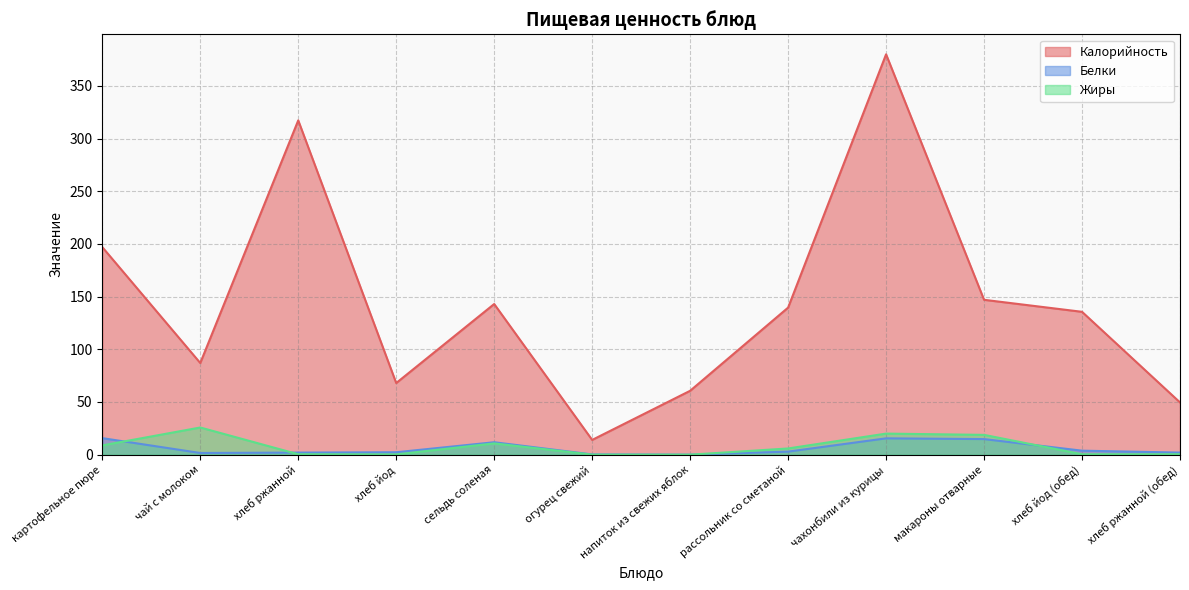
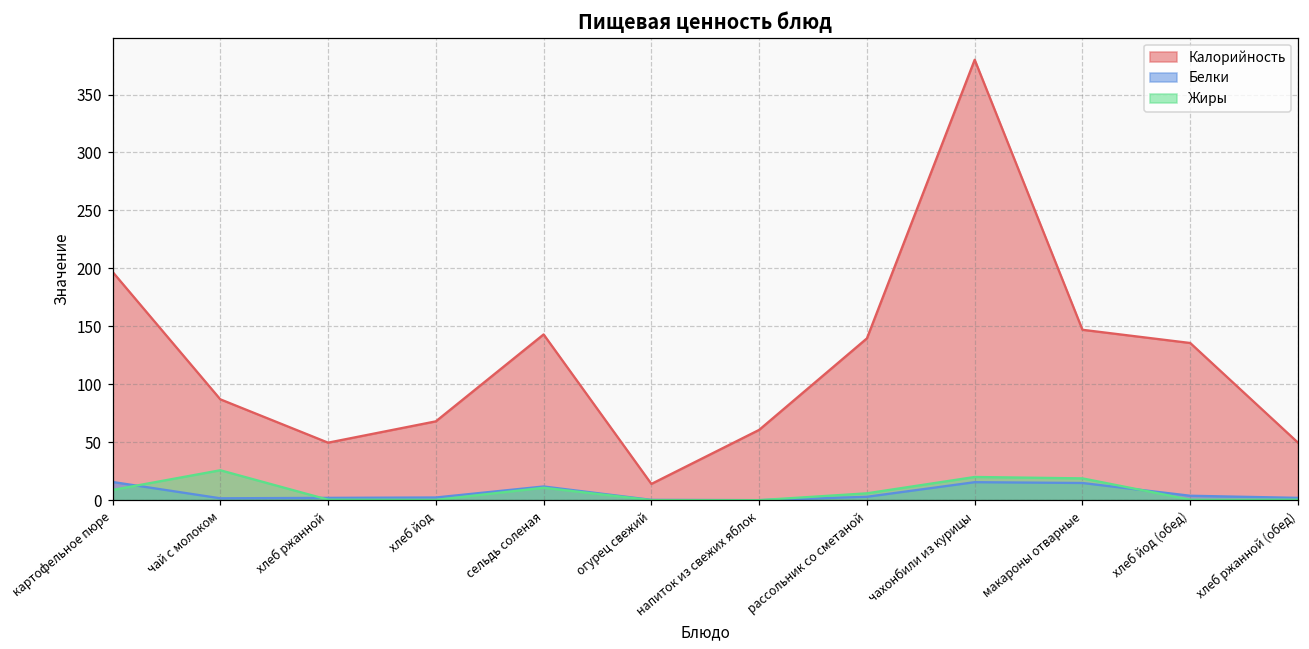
  {
    "Калорийность": {
      "картофельное пюре": 197,
      "чай с молоком": 87,
-     "хлеб ржанной": 317,
+     "хлеб ржанной": 50,
      "хлеб йод": 68,
      "сельдь соленая": 143,
      "огурец свежий": 14,
      "напиток из свежих яблок": 61,
      "рассольник со сметаной": 140,
      "чахонбили из курицы": 380,
      "макароны отварные": 147,
      "хлеб йод (обед)": 136,
      "хлеб ржанной (обед)": 50
    },
    "Белки": {
      "картофельное пюре": 16,
      "чай с молоком": 2,
      "рассольник со сметаной": 3,
      "чахонбили из курицы": 16,
      "макароны отварные": 15,
      "хлеб йод (обед)": 4
    },
    "Жиры": {
      "картофельное пюре": 9,
      "чай с молоком": 26,
      "рассольник со сметаной": 6,
      "чахонбили из курицы": 20,
      "макароны отварные": 19,
      "хлеб йод (обед)": 0
    }
  }
